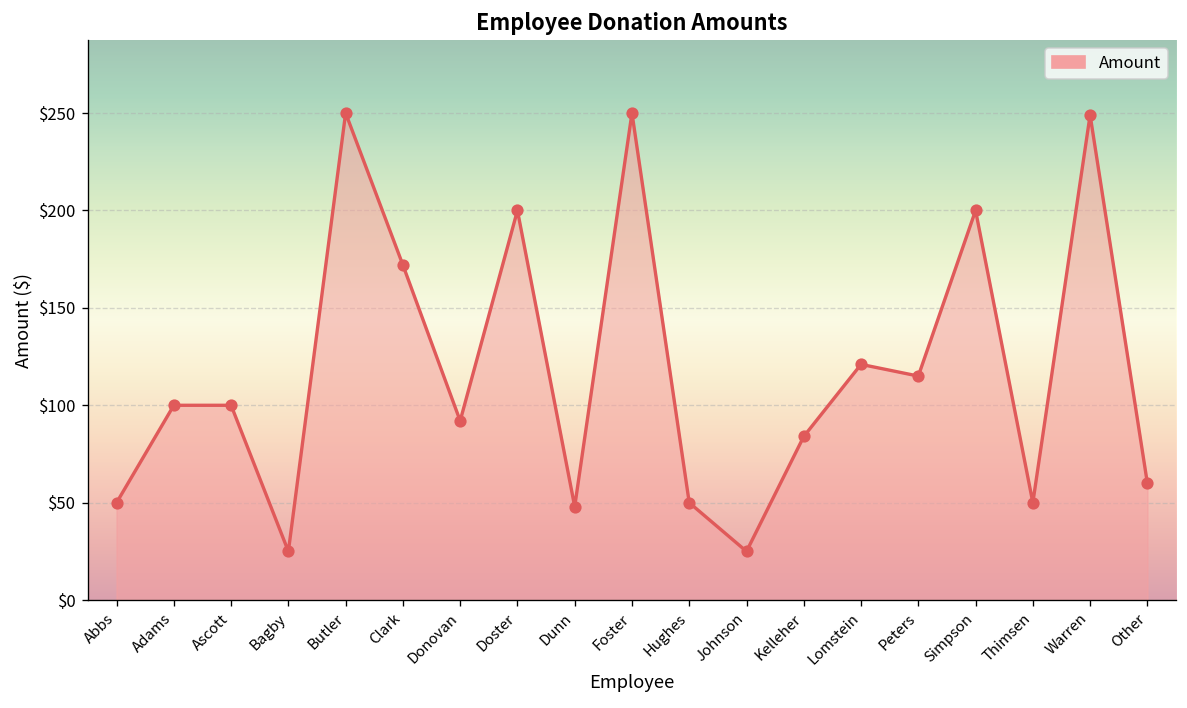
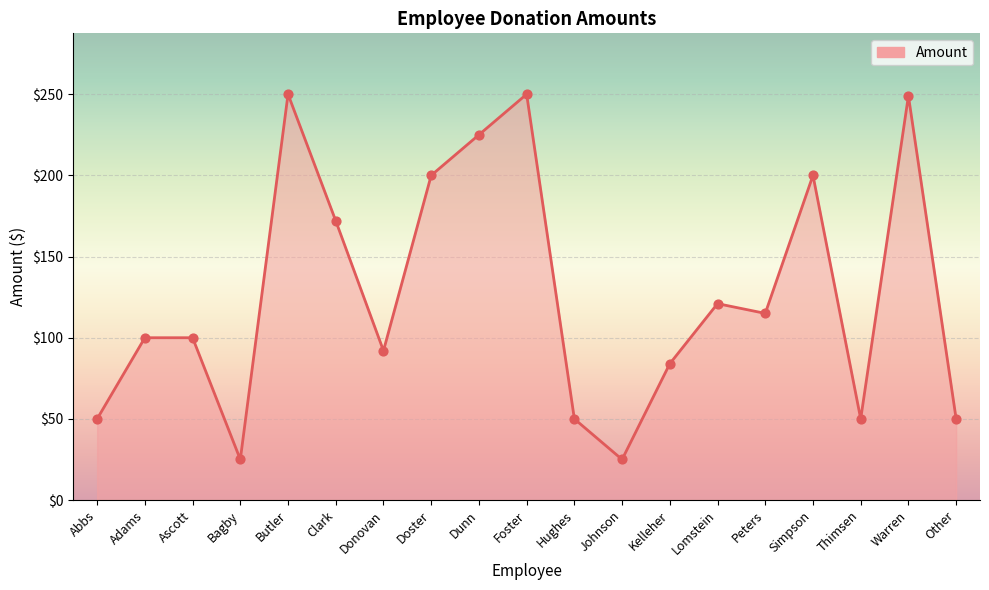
  {
    "Abbs": "$50",
    "Adams": "$100",
    "Ascott": "$100",
    "Bagby": "$25",
    "Butler": "$250",
    "Clark": "$172",
    "Donovan": "$92",
    "Doster": "$200",
-   "Dunn": "$48",
+   "Dunn": "$225",
    "Foster": "$250",
    "Hughes": "$50",
    "Johnson": "$25",
    "Kelleher": "$84",
    "Lomstein": "$121",
    "Peters": "$115",
    "Simpson": "$200",
    "Thimsen": "$50",
    "Warren": "$249",
-   "Other": "$60"
+   "Other": "$50"
  }
